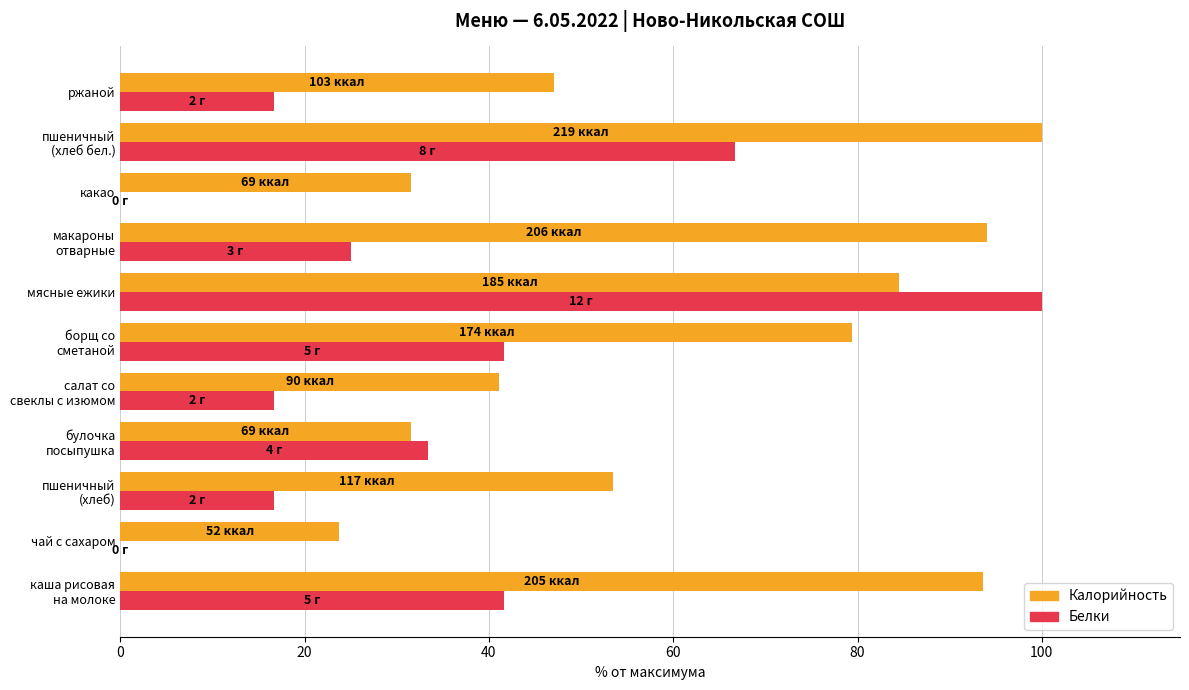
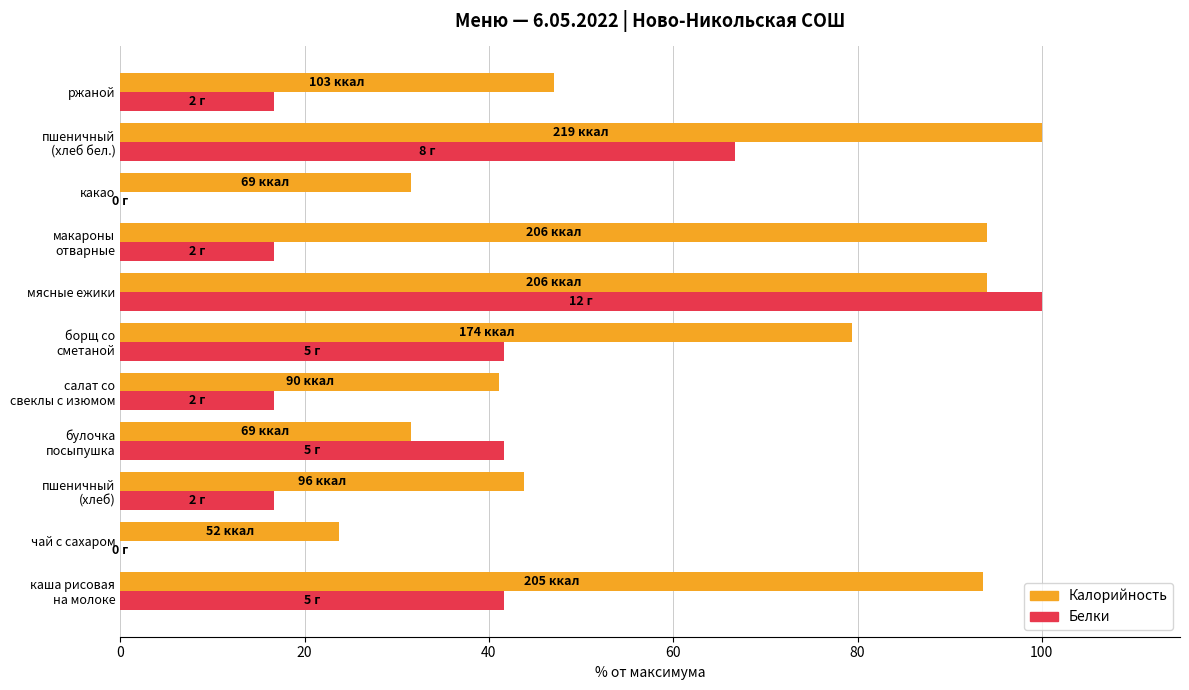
  {
    "Калорийность": {
-     "мясные ежики": 185,
-     "пшеничный (хлеб)": 117
+     "мясные ежики": 206,
+     "пшеничный (хлеб)": 96
    },
    "Белки": {
      "какао": 0,
-     "макароны отварные": 3,
-     "булочка посыпушка": 4,
+     "макароны отварные": 2,
+     "булочка посыпушка": 5,
      "чай с сахаром": 0
    }
  }
